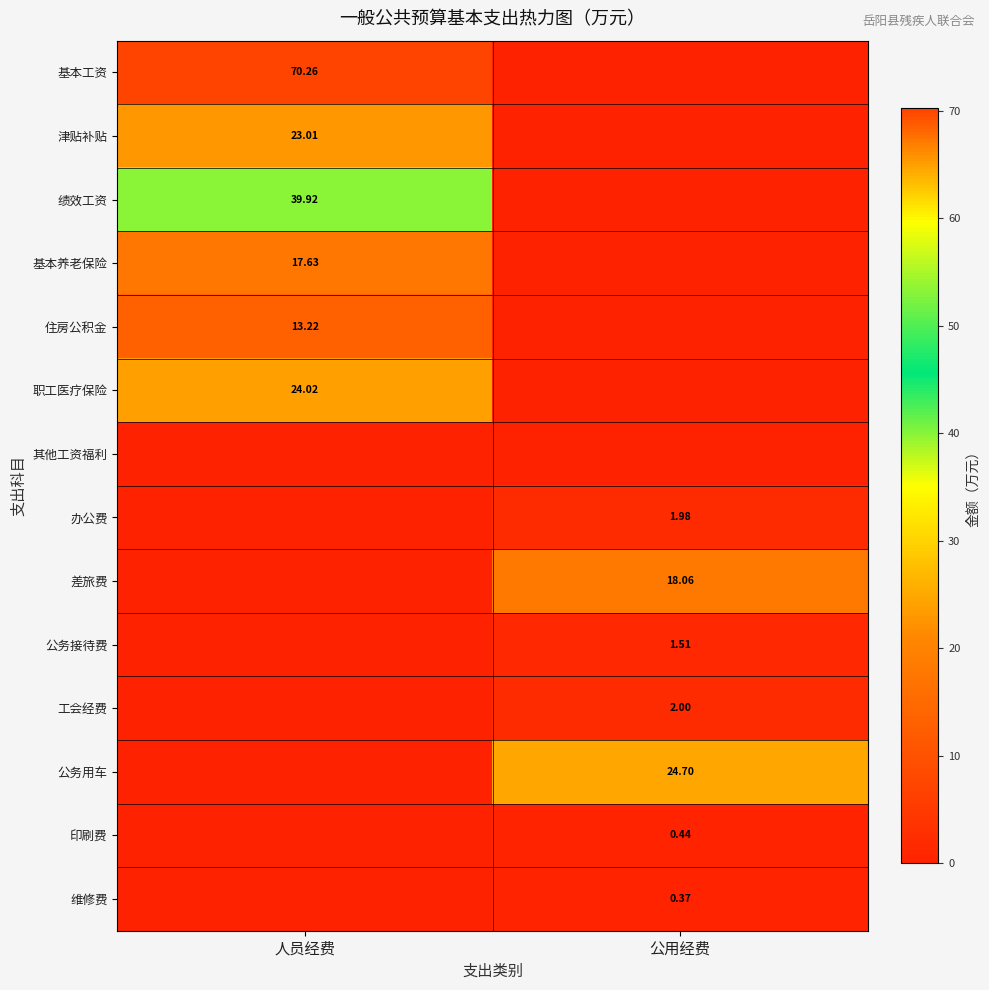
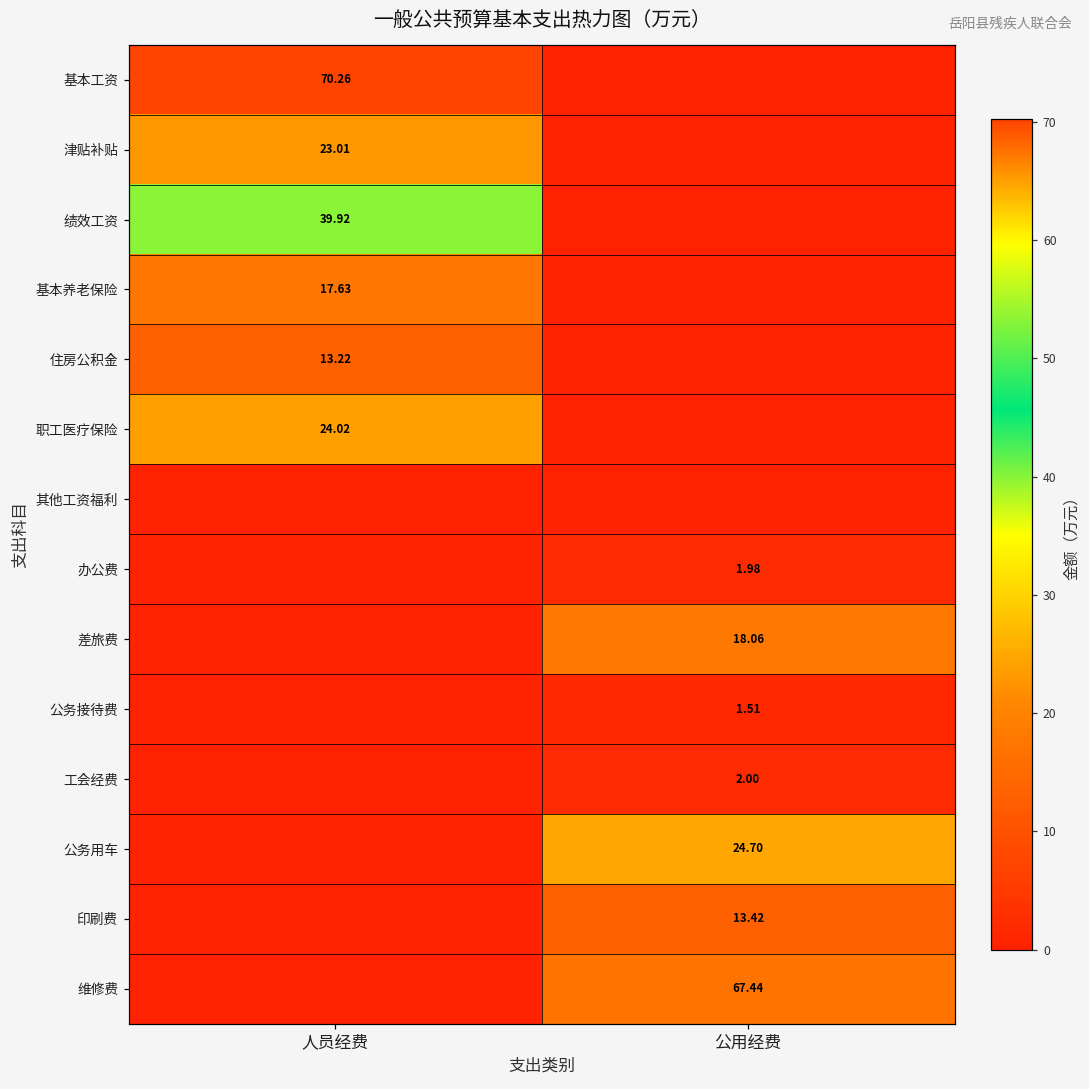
  {
    "基本工资": {
      "人员经费": 70.26
    },
    "津贴补贴": {
      "人员经费": 23.01
    },
    "绩效工资": {
      "人员经费": 39.92
    },
    "基本养老保险": {
      "人员经费": 17.63
    },
    "住房公积金": {
      "人员经费": 13.22
    },
    "职工医疗保险": {
      "人员经费": 24.02
    },
    "办公费": {
      "公用经费": 1.98
    },
    "差旅费": {
      "公用经费": 18.06
    },
    "公务接待费": {
      "公用经费": 1.51
    },
    "工会经费": {
      "公用经费": 2.00
    },
    "公务用车": {
      "公用经费": 24.70
    },
    "印刷费": {
-     "公用经费": 0.44
+     "公用经费": 13.42
    },
    "维修费": {
-     "公用经费": 0.37
+     "公用经费": 67.44
    }
  }
